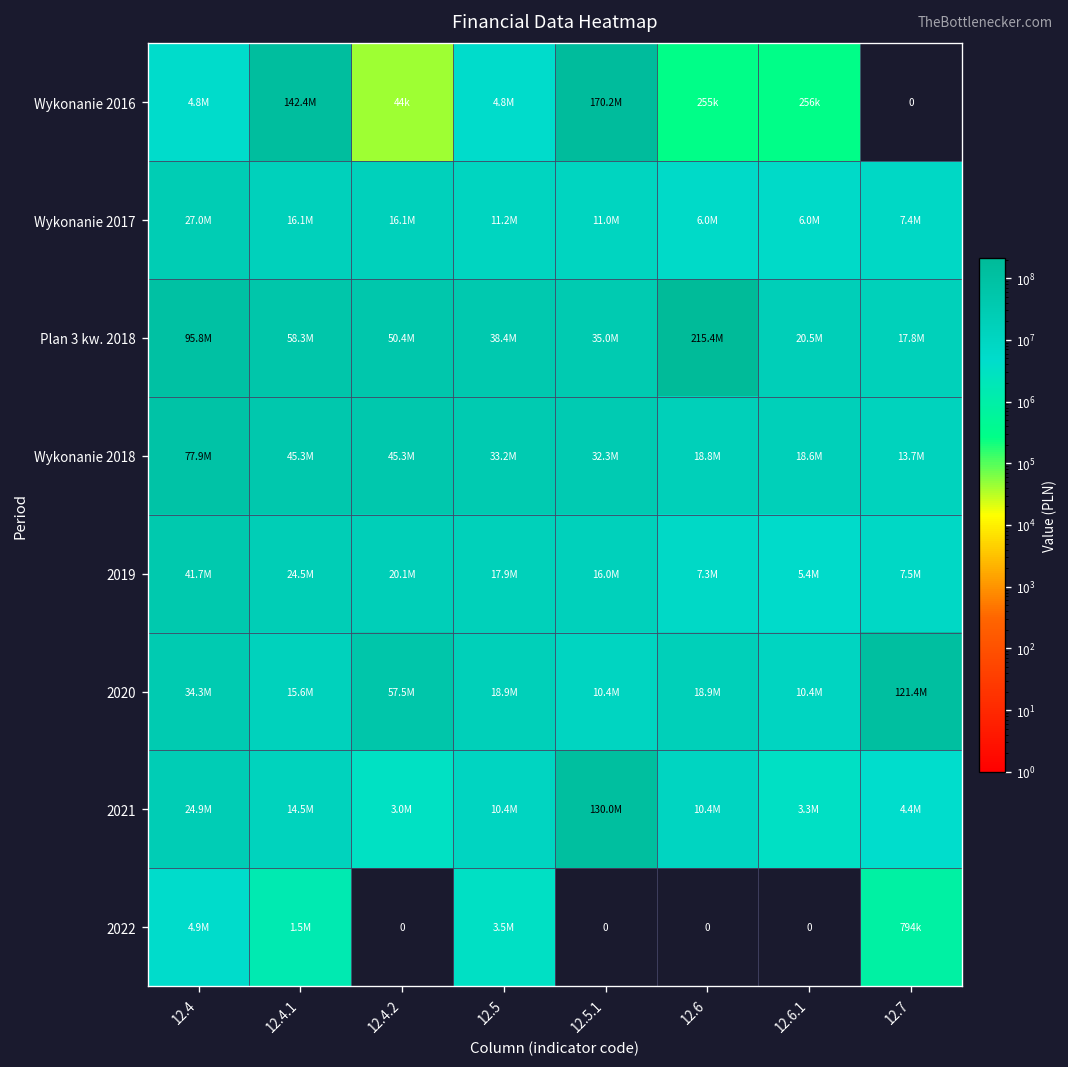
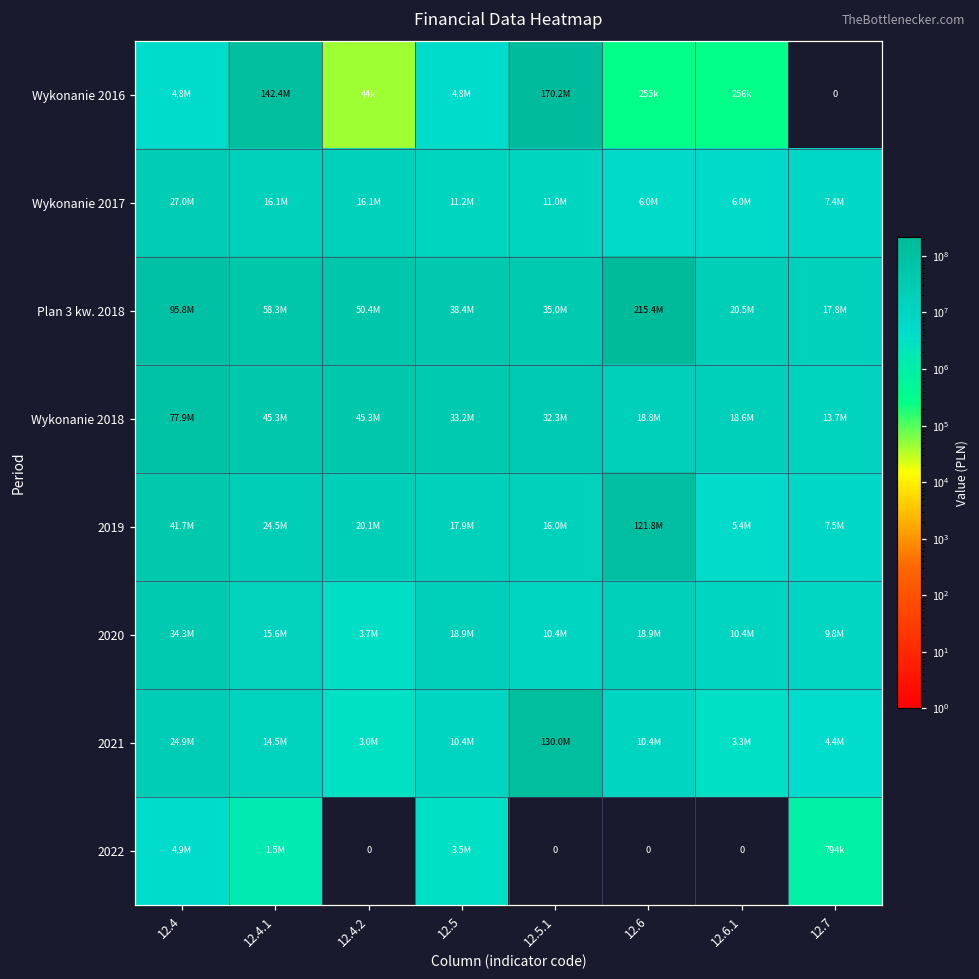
  {
    "Wykonanie 2016": {
      "12.4": "4.8M",
      "12.4.1": "142.4M",
      "12.4.2": "44k",
      "12.5": "4.8M",
      "12.5.1": "170.2M",
      "12.6": "255k",
      "12.6.1": "256k",
      "12.7": "0"
    },
    "Wykonanie 2017": {
      "12.4": "27.0M",
      "12.4.1": "16.1M",
      "12.4.2": "16.1M",
      "12.5": "11.2M",
      "12.5.1": "11.0M",
      "12.6": "6.0M",
      "12.6.1": "6.0M",
      "12.7": "7.4M"
    },
    "Plan 3 kw. 2018": {
      "12.4": "95.8M",
      "12.4.1": "58.3M",
      "12.4.2": "50.4M",
      "12.5": "38.4M",
      "12.5.1": "35.0M",
      "12.6": "215.4M",
      "12.6.1": "20.5M",
      "12.7": "17.8M"
    },
    "Wykonanie 2018": {
      "12.4": "77.9M",
      "12.4.1": "45.3M",
      "12.4.2": "45.3M",
      "12.5": "33.2M",
      "12.5.1": "32.3M",
      "12.6": "18.8M",
      "12.6.1": "18.6M",
      "12.7": "13.7M"
    },
    "2019": {
      "12.4": "41.7M",
      "12.4.1": "24.5M",
      "12.4.2": "20.1M",
      "12.5": "17.9M",
      "12.5.1": "16.0M",
-     "12.6": "7.3M",
+     "12.6": "121.8M",
      "12.6.1": "5.4M",
      "12.7": "7.5M"
    },
    "2020": {
      "12.4": "34.3M",
      "12.4.1": "15.6M",
-     "12.4.2": "57.5M",
+     "12.4.2": "3.7M",
      "12.5": "18.9M",
      "12.5.1": "10.4M",
      "12.6": "18.9M",
      "12.6.1": "10.4M",
-     "12.7": "121.4M"
+     "12.7": "9.8M"
    },
    "2021": {
      "12.4": "24.9M",
      "12.4.1": "14.5M",
      "12.4.2": "3.0M",
      "12.5": "10.4M",
      "12.5.1": "130.0M",
      "12.6": "10.4M",
      "12.6.1": "3.3M",
      "12.7": "4.4M"
    },
    "2022": {
      "12.4": "4.9M",
      "12.4.1": "1.5M",
      "12.4.2": "0",
      "12.5": "3.5M",
      "12.5.1": "0",
      "12.6": "0",
      "12.6.1": "0",
      "12.7": "794k"
    }
  }
